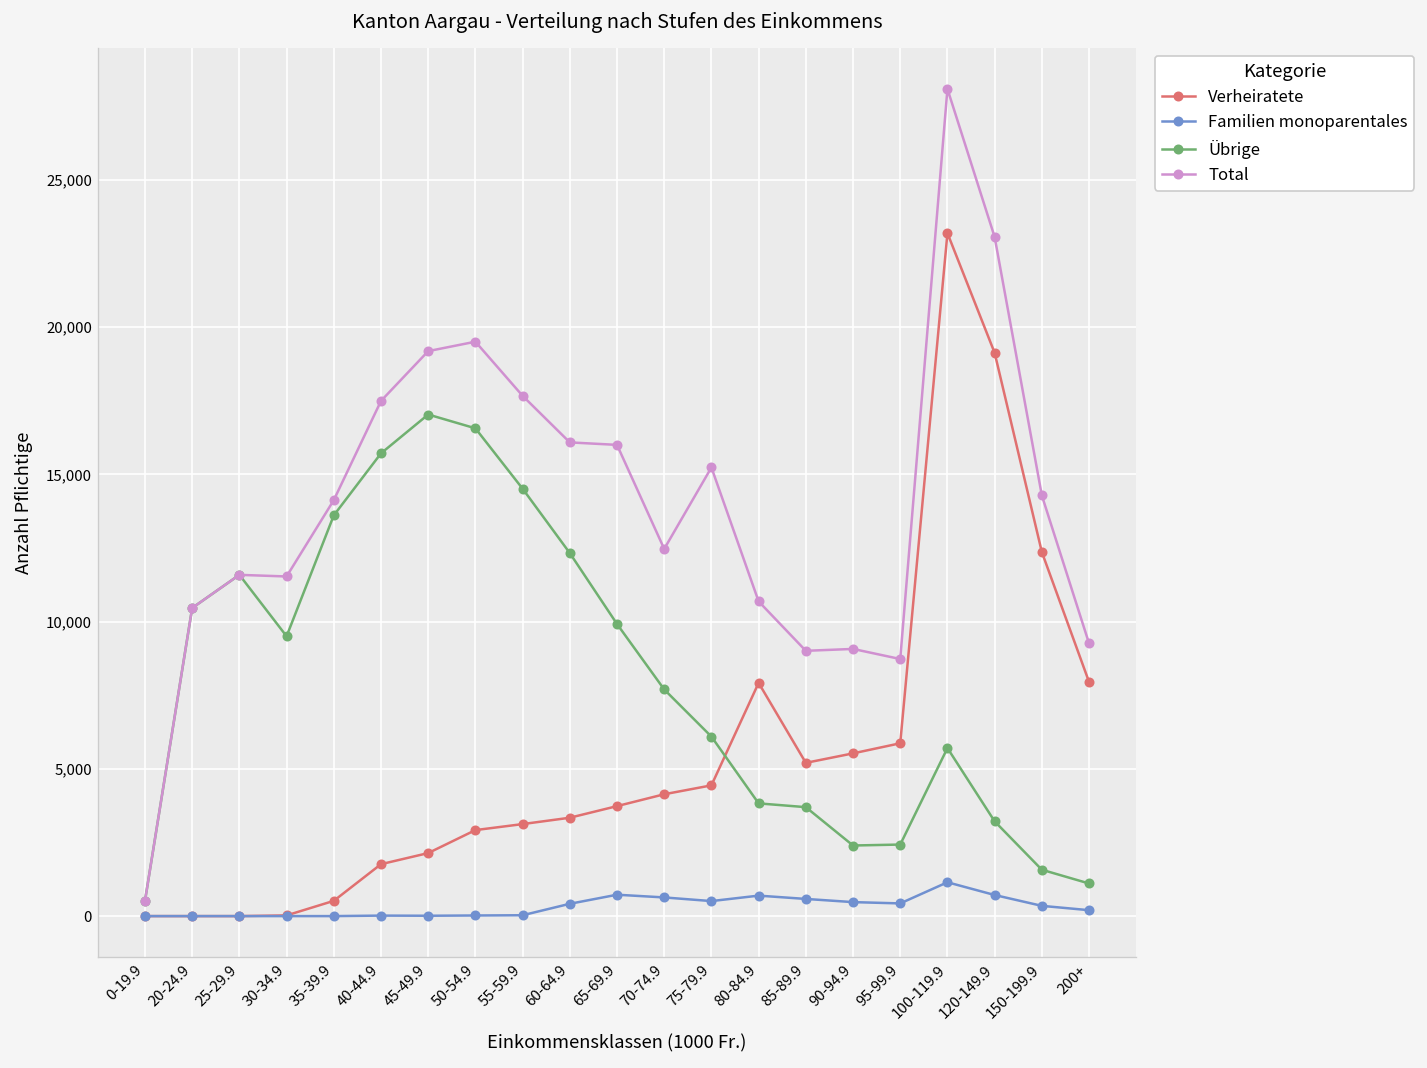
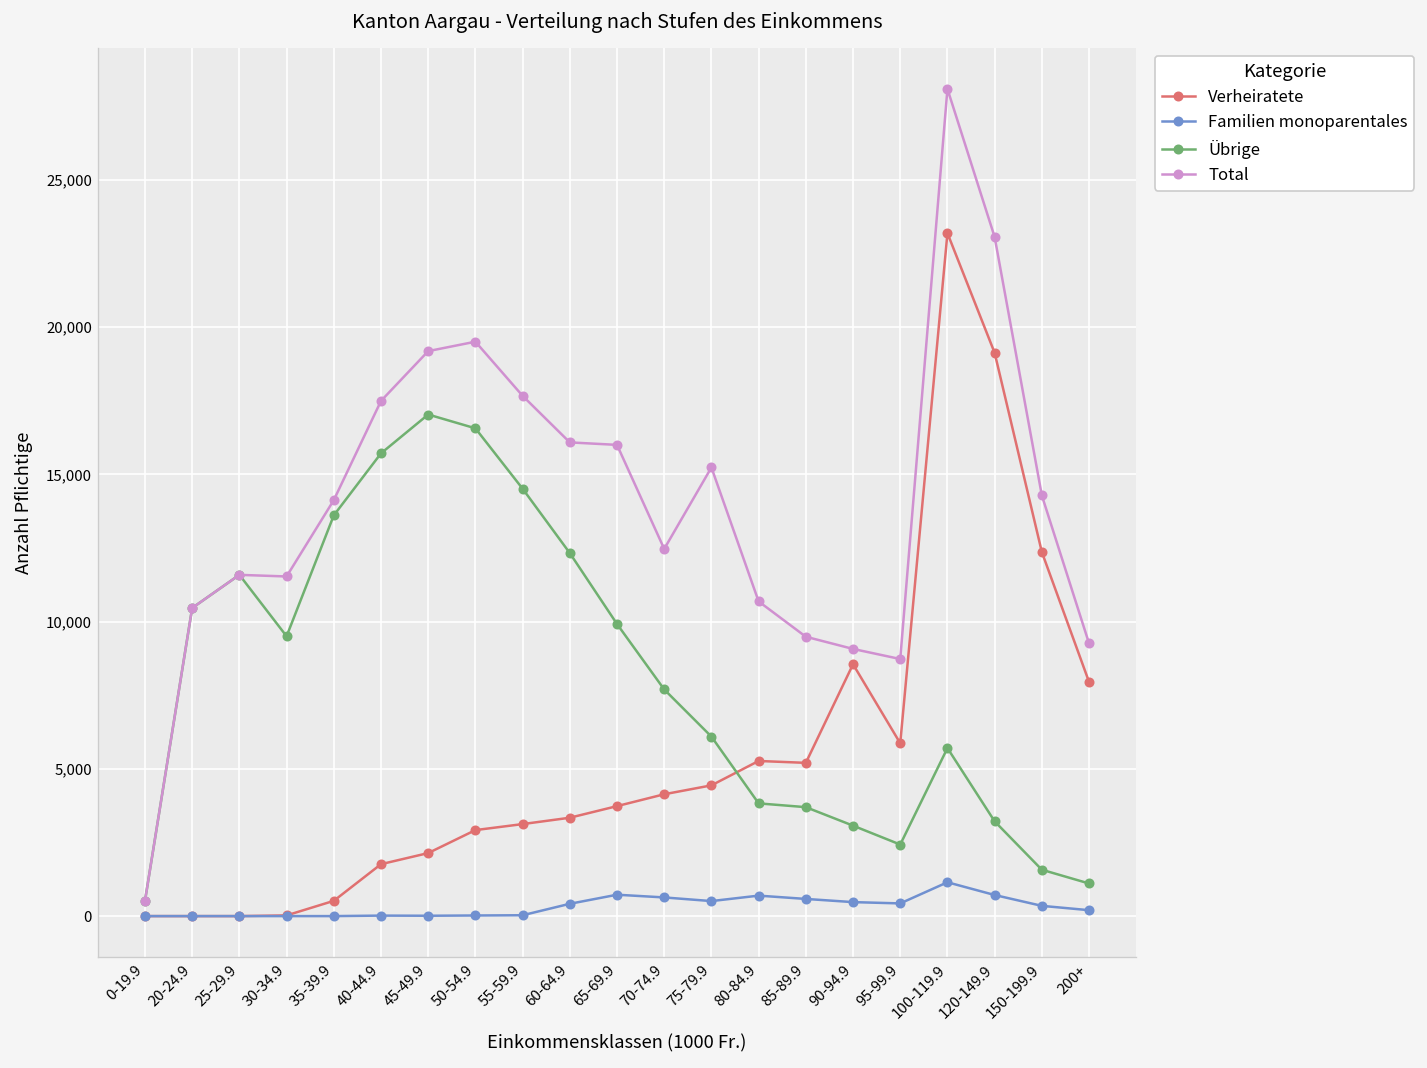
  {
    "Verheiratete": {
      "35-39.9": "500",
      "40-44.9": "1,800",
      "45-49.9": "2,100",
      "50-54.9": "2,900",
      "55-59.9": "3,100",
      "60-64.9": "3,300",
      "65-69.9": "3,700",
      "70-74.9": "4,100",
      "75-79.9": "4,400",
-     "80-84.9": "7,900",
+     "80-84.9": "5,300",
      "85-89.9": "5,200",
-     "90-94.9": "5,500",
+     "90-94.9": "8,600",
      "95-99.9": "5,900",
      "100-119.9": "23,200",
      "120-149.9": "19,100",
      "150-199.9": "12,400",
      "200+": "8,000"
    },
    "Familien monoparentales": {
      "35-39.9": "0",
      "40-44.9": "0",
      "45-49.9": "0",
      "50-54.9": "0",
      "55-59.9": "0",
      "60-64.9": "400",
      "65-69.9": "700",
      "70-74.9": "600",
      "75-79.9": "500",
      "80-84.9": "700",
      "85-89.9": "600",
      "90-94.9": "500",
      "95-99.9": "400",
      "100-119.9": "1,100",
      "120-149.9": "700",
      "150-199.9": "300",
      "200+": "200"
    },
    "Übrige": {
      "30-34.9": "9,500",
      "35-39.9": "13,600",
      "40-44.9": "15,700",
      "45-49.9": "17,000",
      "50-54.9": "16,600",
      "55-59.9": "14,500",
      "60-64.9": "12,300",
      "65-69.9": "9,900",
      "70-74.9": "7,700",
      "75-79.9": "6,100",
      "80-84.9": "3,800",
      "85-89.9": "3,700",
-     "90-94.9": "2,400",
+     "90-94.9": "3,100",
      "95-99.9": "2,400",
      "100-119.9": "5,700",
      "120-149.9": "3,200",
      "150-199.9": "1,600",
      "200+": "1,100"
    },
    "Total": {
      "30-34.9": "11,500",
      "35-39.9": "14,100",
      "40-44.9": "17,500",
      "45-49.9": "19,200",
      "50-54.9": "19,500",
      "55-59.9": "17,700",
      "60-64.9": "16,100",
      "65-69.9": "16,000",
      "70-74.9": "12,500",
      "75-79.9": "15,200",
      "80-84.9": "10,700",
-     "85-89.9": "9,000",
+     "85-89.9": "9,500",
      "90-94.9": "9,100",
      "95-99.9": "8,700",
      "100-119.9": "28,100",
      "120-149.9": "23,100",
      "150-199.9": "14,300",
      "200+": "9,300"
    }
  }
